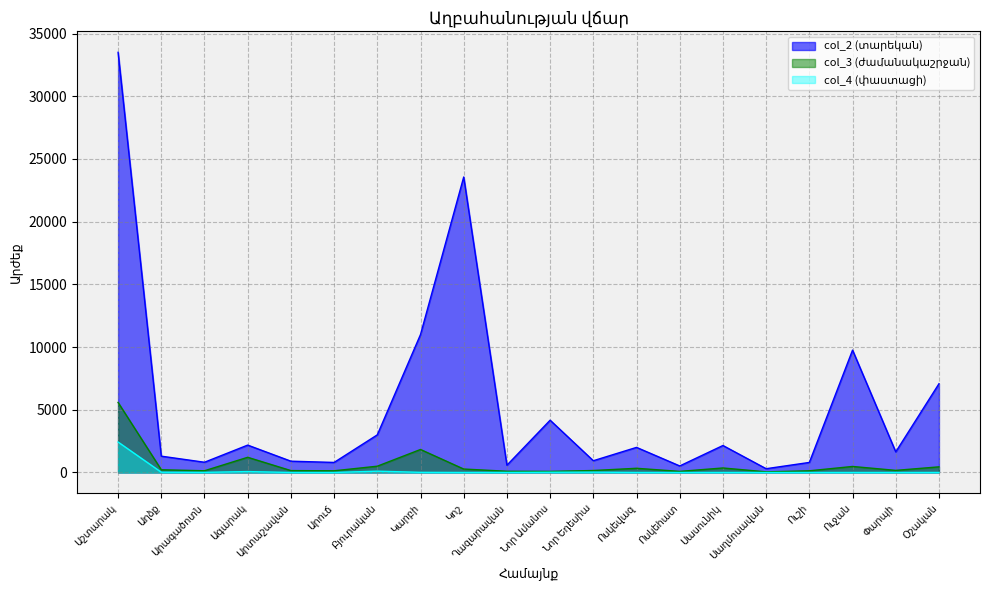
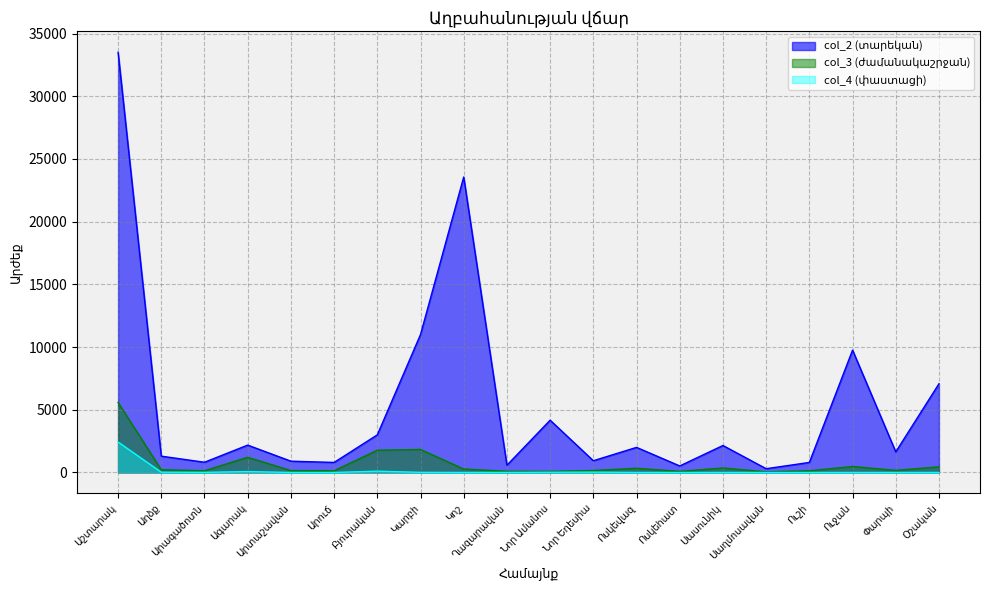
  {
    "col_2 (տարեկան)": {
      "Աշտարակ": 33500,
      "Աղձք": 1300,
      "Արագածոտն": 800,
      "Ագարակ": 2200,
      "Արտաշավան": 900,
      "Արուճ": 800,
      "Բյուրական": 3000,
      "Կարբի": 11000,
      "Կոշ": 23600,
      "Ղազարավան": 600,
      "Նոր Ամանոս": 4200,
      "Նոր Եդեսիա": 900,
      "Ոսկեվազ": 2000,
      "Ոսկեհատ": 500,
      "Սասունիկ": 2200,
      "Սաղմոսավան": 300,
      "Ուշի": 800,
      "Ուջան": 9800,
      "Փարպի": 1600,
      "Օշական": 7100
    },
    "col_3 (ժամանակաշրջան)": {
      "Աշտարակ": 5600,
      "Ագարակ": 1200,
-     "Բյուրական": 500,
+     "Բյուրական": 1800,
      "Կարբի": 1800,
      "Կոշ": 300,
      "Ոսկեվազ": 300,
      "Սասունիկ": 400,
      "Ուջան": 500,
      "Օշական": 400
    },
    "col_4 (փաստացի)": {
      "Աշտարակ": 2400,
      "Ագարակ": 100,
      "Բյուրական": 100,
      "Կարբի": 0,
      "Կոշ": 0,
      "Ոսկեվազ": 0,
      "Սասունիկ": 0,
      "Ուջան": 0,
      "Օշական": 0
    }
  }
